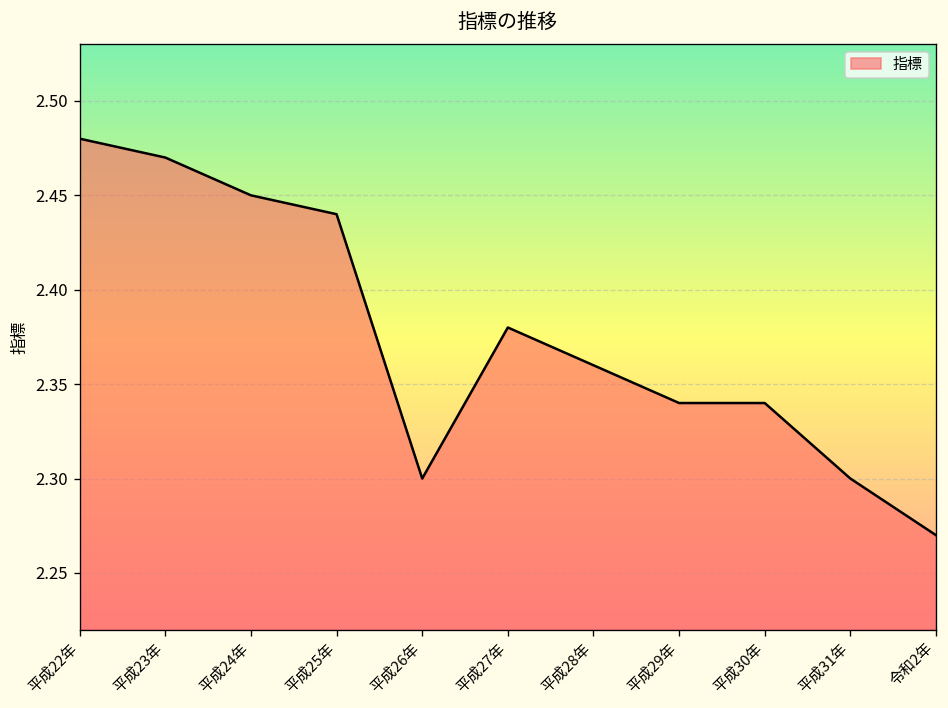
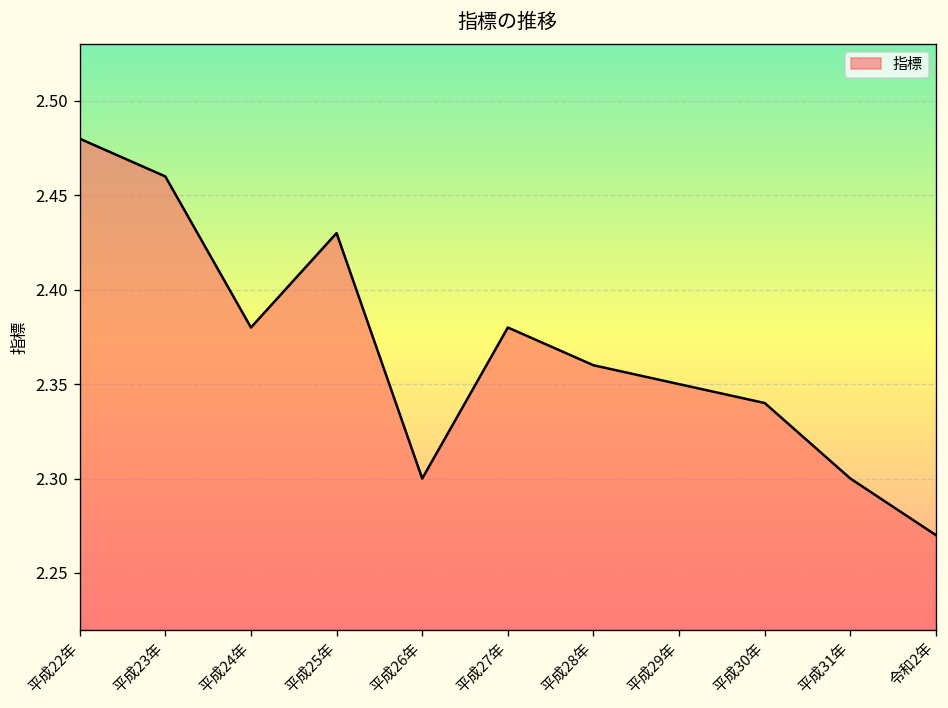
  {
    "平成22年": 2.48,
-   "平成23年": 2.47,
-   "平成24年": 2.45,
-   "平成25年": 2.44,
+   "平成23年": 2.46,
+   "平成24年": 2.38,
+   "平成25年": 2.43,
    "平成26年": 2.30,
    "平成27年": 2.38,
    "平成28年": 2.36,
-   "平成29年": 2.34,
+   "平成29年": 2.35,
    "平成30年": 2.34,
    "平成31年": 2.30,
    "令和2年": 2.27
  }
